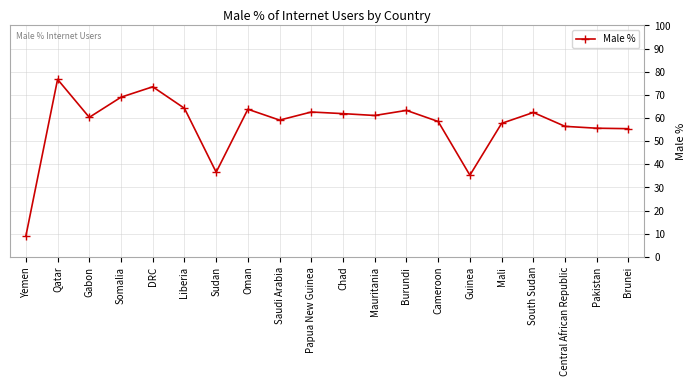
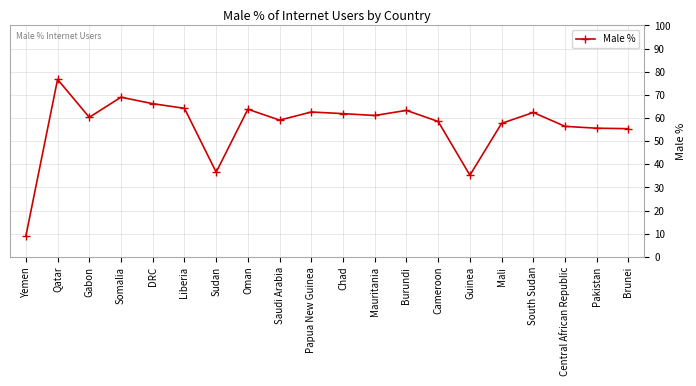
  {
    "Yemen": 9,
    "Qatar": 77,
    "Gabon": 60,
    "Somalia": 69,
-   "DRC": 74,
+   "DRC": 66,
    "Liberia": 64,
    "Sudan": 37,
    "Oman": 64,
    "Saudi Arabia": 59,
    "Papua New Guinea": 63,
    "Chad": 62,
    "Mauritania": 61,
    "Burundi": 63,
    "Cameroon": 59,
    "Guinea": 35,
    "Mali": 58,
    "South Sudan": 62,
    "Central African Republic": 56,
    "Pakistan": 56,
    "Brunei": 55
  }
